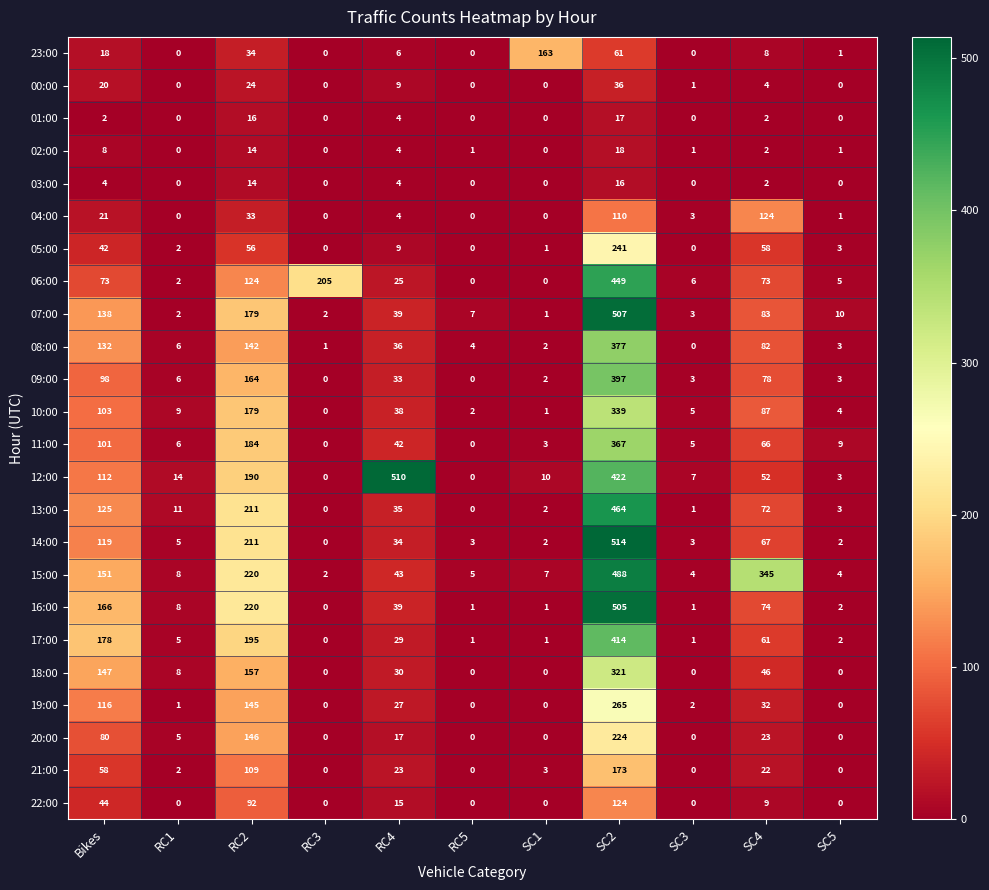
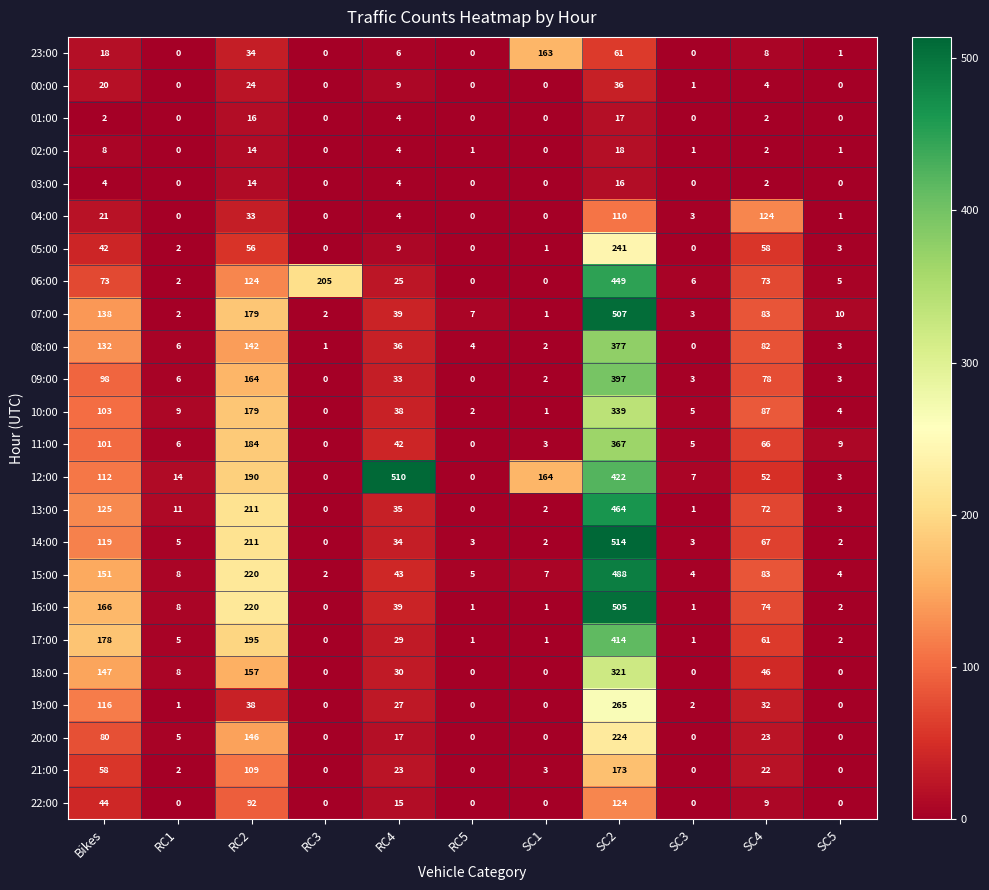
  {
    "12:00": {
      "Bikes": 112,
      "RC1": 14,
      "RC2": 190,
      "RC3": 0,
      "RC4": 510,
      "RC5": 0,
-     "SC1": 10,
+     "SC1": 164,
      "SC2": 422,
      "SC3": 7,
      "SC4": 52,
      "SC5": 3
    },
    "15:00": {
      "Bikes": 151,
      "RC1": 8,
      "RC2": 220,
      "RC3": 2,
      "RC4": 43,
      "RC5": 5,
      "SC1": 7,
      "SC2": 488,
      "SC3": 4,
-     "SC4": 345,
+     "SC4": 83,
      "SC5": 4
    },
    "19:00": {
      "Bikes": 116,
      "RC1": 1,
-     "RC2": 145,
+     "RC2": 38,
      "RC3": 0,
      "RC4": 27,
      "RC5": 0,
      "SC1": 0,
      "SC2": 265,
      "SC3": 2,
      "SC4": 32,
      "SC5": 0
    }
  }
